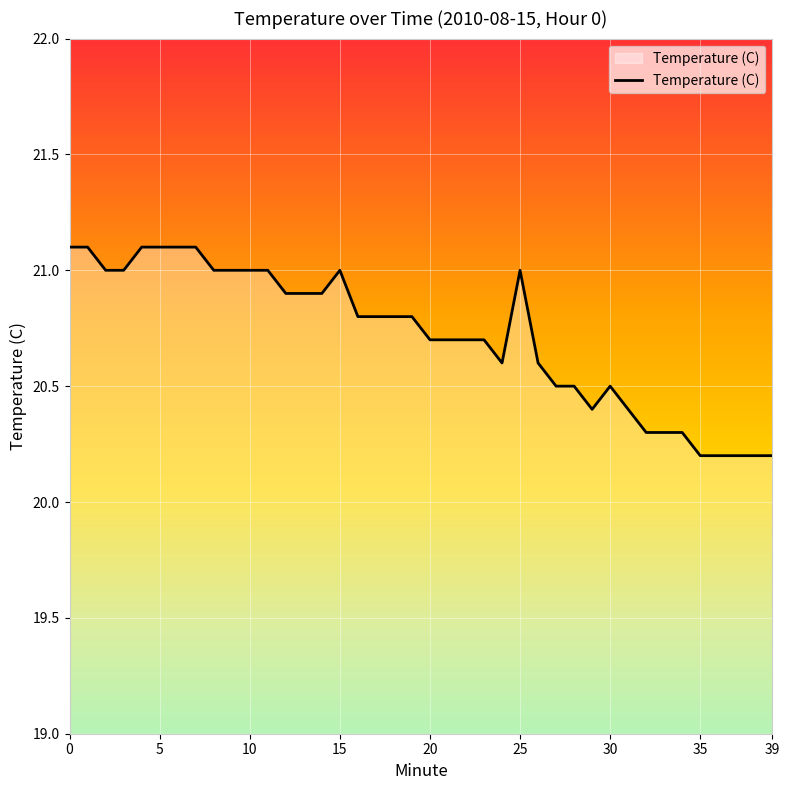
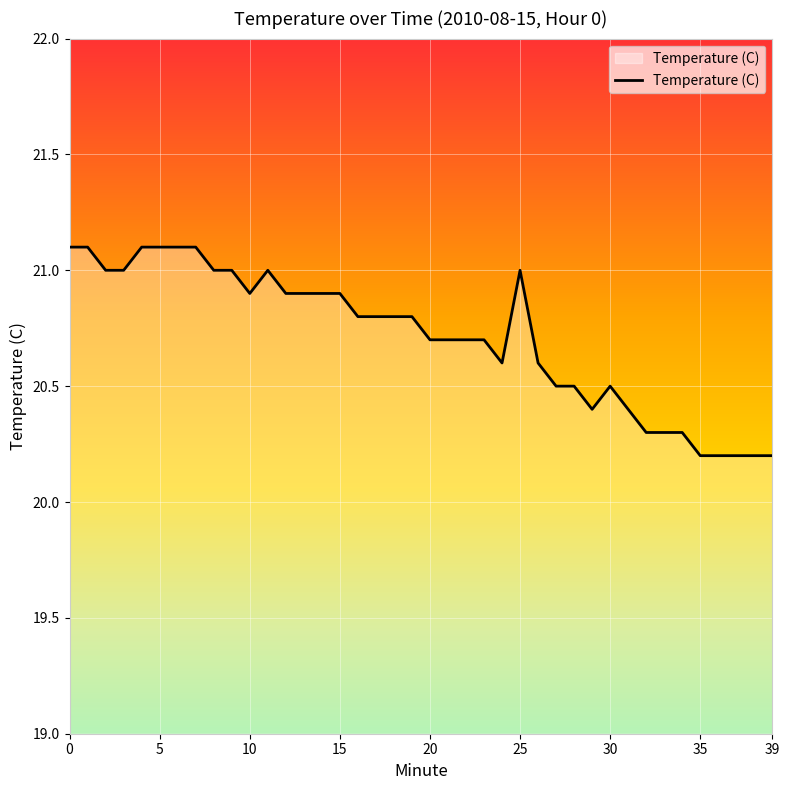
  {
    "0": 21.1,
    "5": 21.1,
-   "10": 21.0,
-   "15": 21.0,
+   "10": 20.9,
+   "15": 20.9,
    "20": 20.7,
    "25": 21.0,
    "30": 20.5,
    "35": 20.2,
    "39": 20.2
  }
